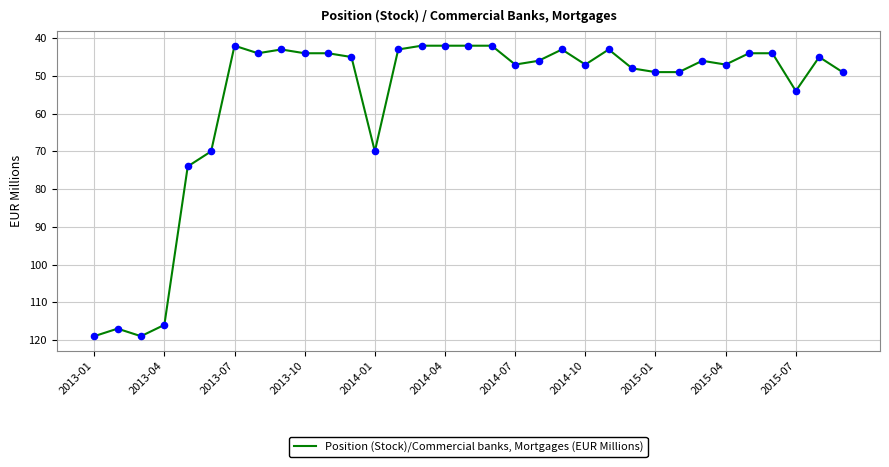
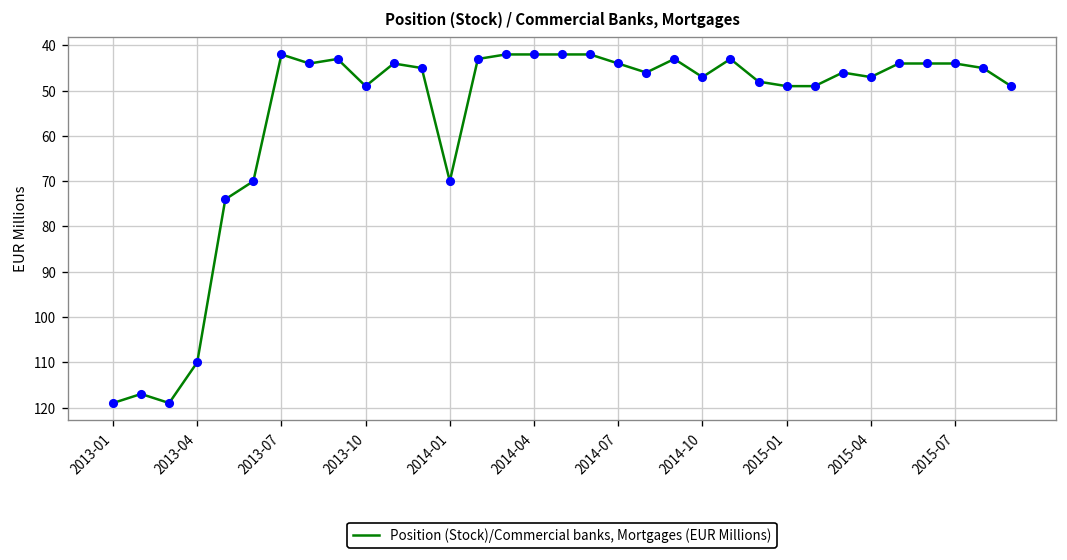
  {
    "2013-01": 119,
-   "2013-04": 116,
+   "2013-04": 110,
    "2013-07": 42,
-   "2013-10": 44,
+   "2013-10": 49,
    "2014-01": 70,
    "2014-04": 42,
-   "2014-07": 47,
+   "2014-07": 44,
    "2014-10": 47,
    "2015-01": 49,
    "2015-04": 47,
-   "2015-07": 54
+   "2015-07": 44
  }
